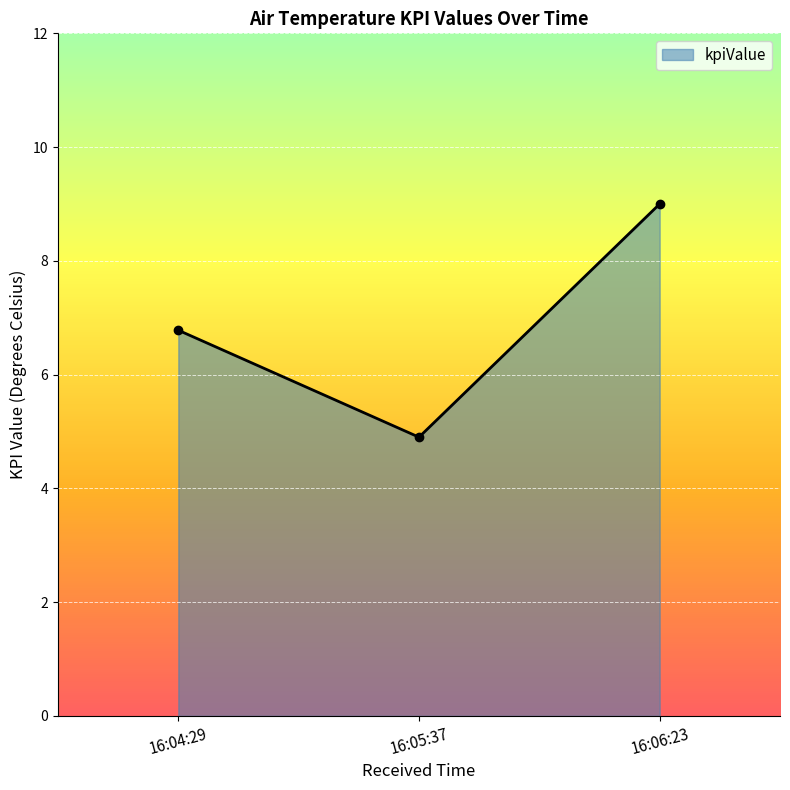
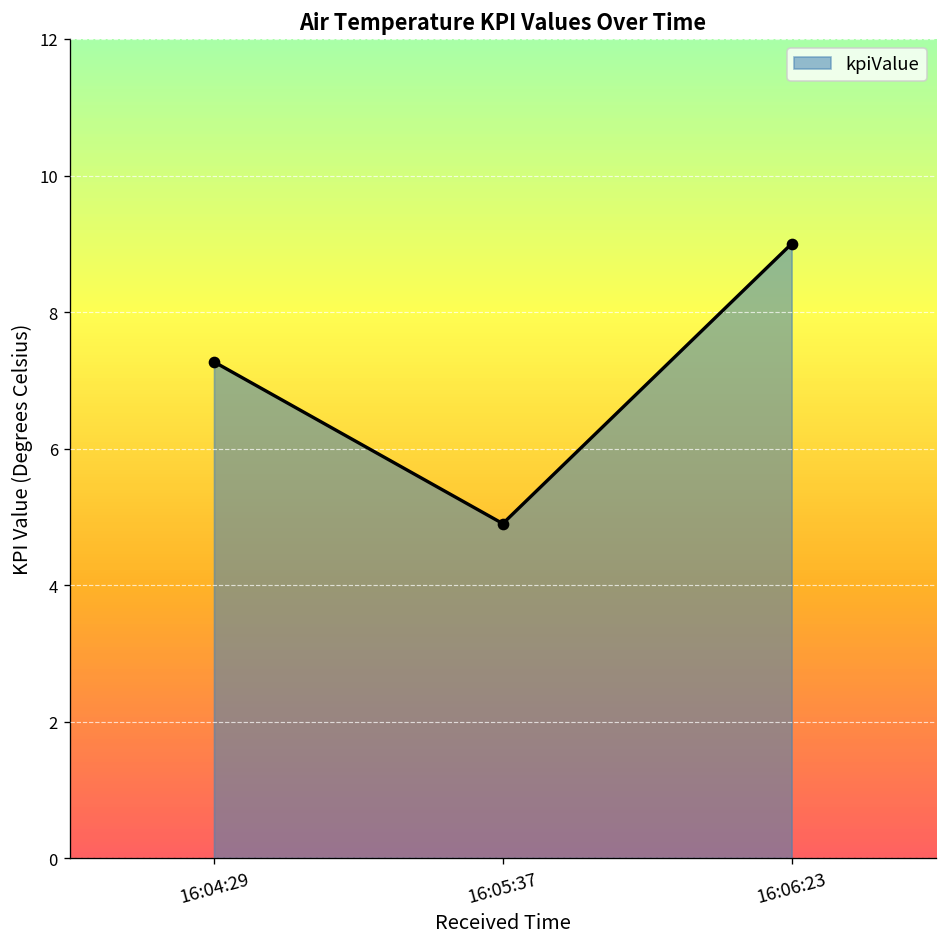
  {
-   "16:04:29": 6.8,
+   "16:04:29": 7.3,
    "16:05:37": 4.9,
    "16:06:23": 9.0
  }
